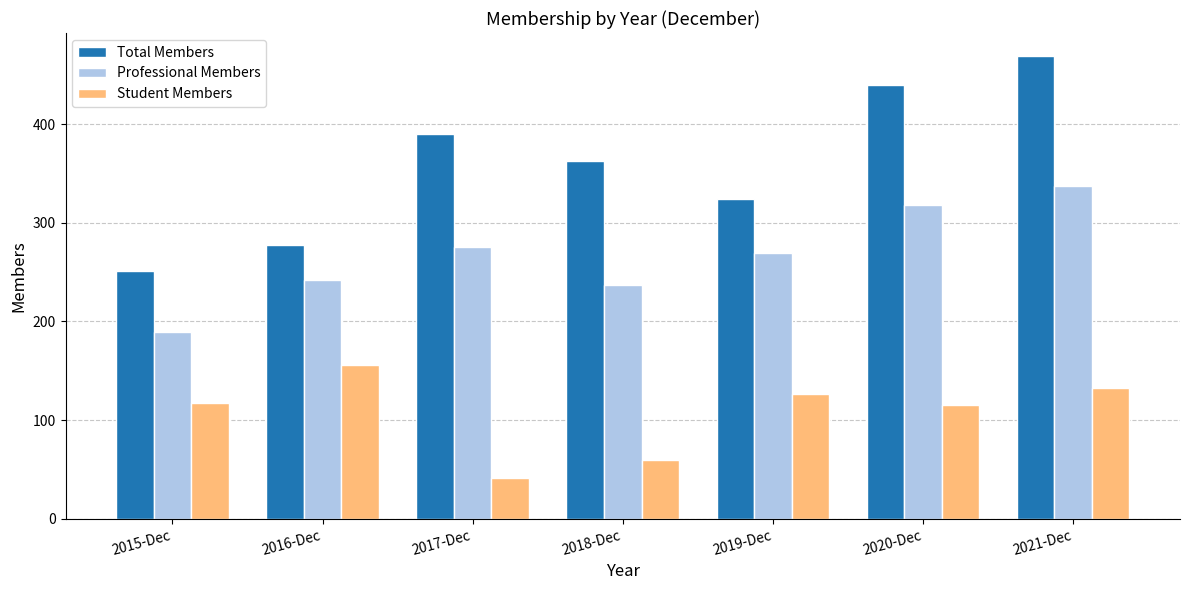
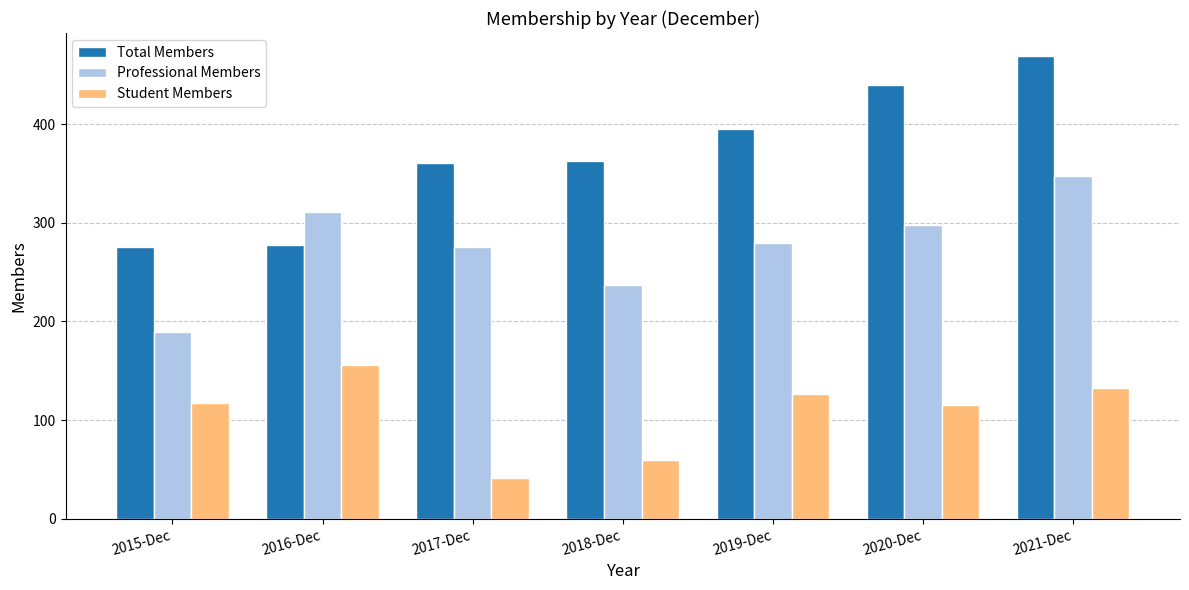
  {
    "Total Members": {
-     "2015-Dec": 250,
+     "2015-Dec": 280,
      "2016-Dec": 280,
-     "2017-Dec": 390,
+     "2017-Dec": 360,
      "2018-Dec": 360,
-     "2019-Dec": 320,
+     "2019-Dec": 400,
      "2020-Dec": 440,
      "2021-Dec": 470
    },
    "Professional Members": {
      "2015-Dec": 190,
-     "2016-Dec": 240,
+     "2016-Dec": 310,
      "2017-Dec": 280,
      "2018-Dec": 240,
-     "2019-Dec": 270,
-     "2020-Dec": 320,
-     "2021-Dec": 340
+     "2019-Dec": 280,
+     "2020-Dec": 300,
+     "2021-Dec": 350
    },
    "Student Members": {
      "2015-Dec": 120,
      "2016-Dec": 160,
      "2017-Dec": 40,
      "2018-Dec": 60,
      "2019-Dec": 130,
      "2020-Dec": 120,
      "2021-Dec": 130
    }
  }
